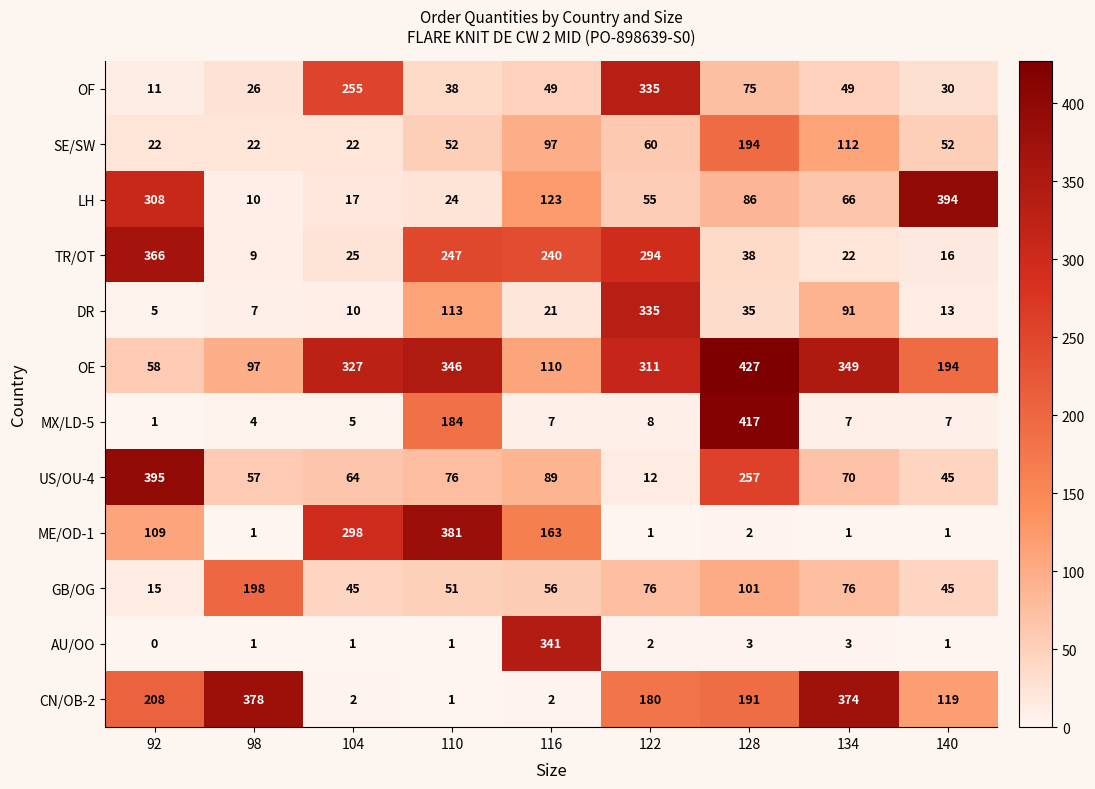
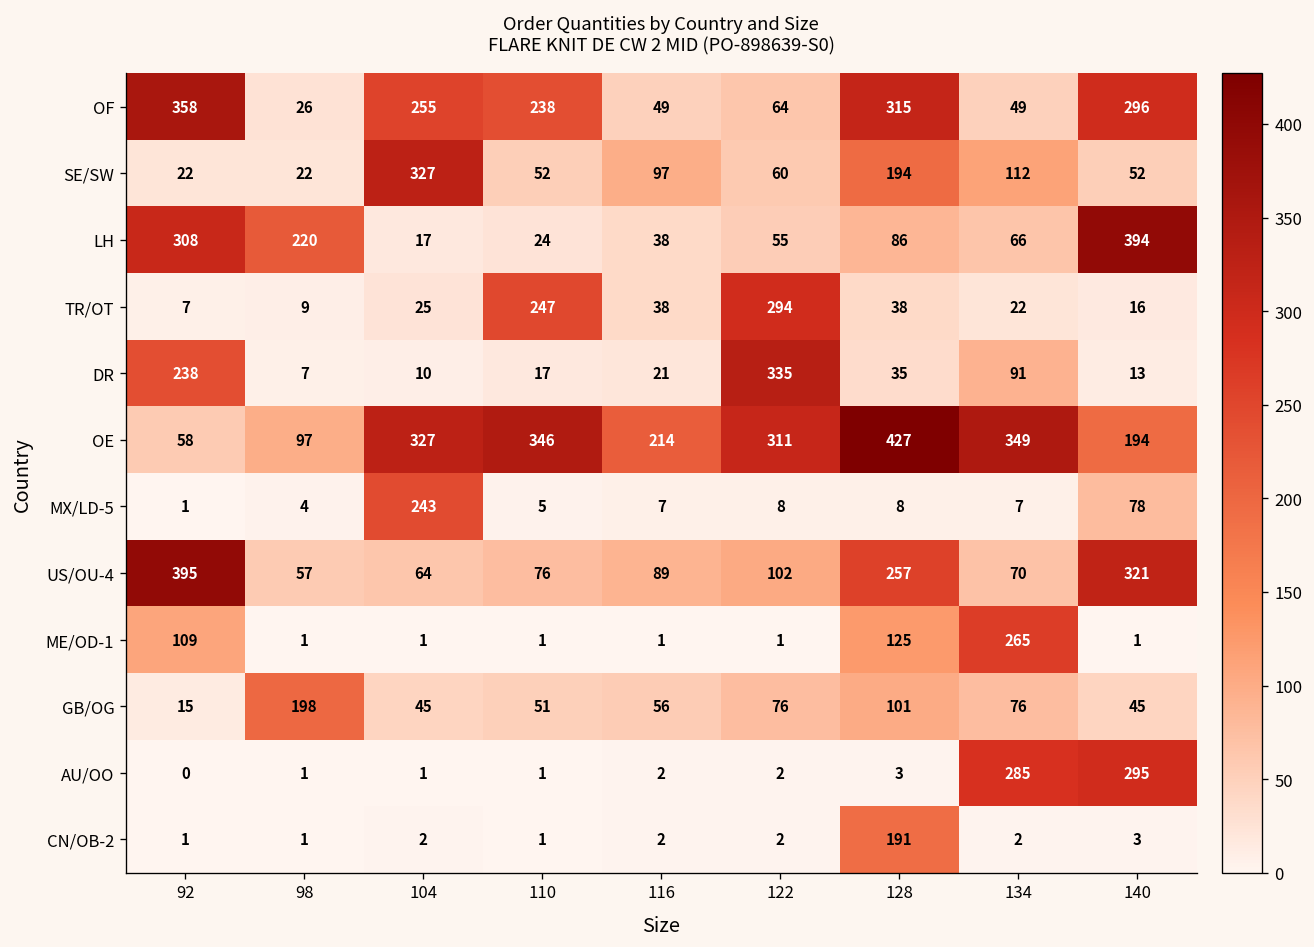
  {
    "OF": {
-     "92": 11,
+     "92": 358,
      "98": 26,
      "104": 255,
-     "110": 38,
+     "110": 238,
      "116": 49,
-     "122": 335,
-     "128": 75,
+     "122": 64,
+     "128": 315,
      "134": 49,
-     "140": 30
+     "140": 296
    },
    "SE/SW": {
      "92": 22,
      "98": 22,
-     "104": 22,
+     "104": 327,
      "110": 52,
      "116": 97,
      "122": 60,
      "128": 194,
      "134": 112,
      "140": 52
    },
    "LH": {
      "92": 308,
-     "98": 10,
+     "98": 220,
      "104": 17,
      "110": 24,
-     "116": 123,
+     "116": 38,
      "122": 55,
      "128": 86,
      "134": 66,
      "140": 394
    },
    "TR/OT": {
-     "92": 366,
+     "92": 7,
      "98": 9,
      "104": 25,
      "110": 247,
-     "116": 240,
+     "116": 38,
      "122": 294,
      "128": 38,
      "134": 22,
      "140": 16
    },
    "DR": {
-     "92": 5,
+     "92": 238,
      "98": 7,
      "104": 10,
-     "110": 113,
+     "110": 17,
      "116": 21,
      "122": 335,
      "128": 35,
      "134": 91,
      "140": 13
    },
    "OE": {
      "92": 58,
      "98": 97,
      "104": 327,
      "110": 346,
-     "116": 110,
+     "116": 214,
      "122": 311,
      "128": 427,
      "134": 349,
      "140": 194
    },
    "MX/LD-5": {
      "92": 1,
      "98": 4,
-     "104": 5,
-     "110": 184,
+     "104": 243,
+     "110": 5,
      "116": 7,
      "122": 8,
-     "128": 417,
+     "128": 8,
      "134": 7,
-     "140": 7
+     "140": 78
    },
    "US/OU-4": {
      "92": 395,
      "98": 57,
      "104": 64,
      "110": 76,
      "116": 89,
-     "122": 12,
+     "122": 102,
      "128": 257,
      "134": 70,
-     "140": 45
+     "140": 321
    },
    "ME/OD-1": {
      "92": 109,
      "98": 1,
-     "104": 298,
-     "110": 381,
-     "116": 163,
+     "104": 1,
+     "110": 1,
+     "116": 1,
      "122": 1,
-     "128": 2,
-     "134": 1,
+     "128": 125,
+     "134": 265,
      "140": 1
    },
    "GB/OG": {
      "92": 15,
      "98": 198,
      "104": 45,
      "110": 51,
      "116": 56,
      "122": 76,
      "128": 101,
      "134": 76,
      "140": 45
    },
    "AU/OO": {
      "92": 0,
      "98": 1,
      "104": 1,
      "110": 1,
-     "116": 341,
+     "116": 2,
      "122": 2,
      "128": 3,
-     "134": 3,
-     "140": 1
+     "134": 285,
+     "140": 295
    },
    "CN/OB-2": {
-     "92": 208,
-     "98": 378,
+     "92": 1,
+     "98": 1,
      "104": 2,
      "110": 1,
      "116": 2,
-     "122": 180,
+     "122": 2,
      "128": 191,
-     "134": 374,
-     "140": 119
+     "134": 2,
+     "140": 3
    }
  }
